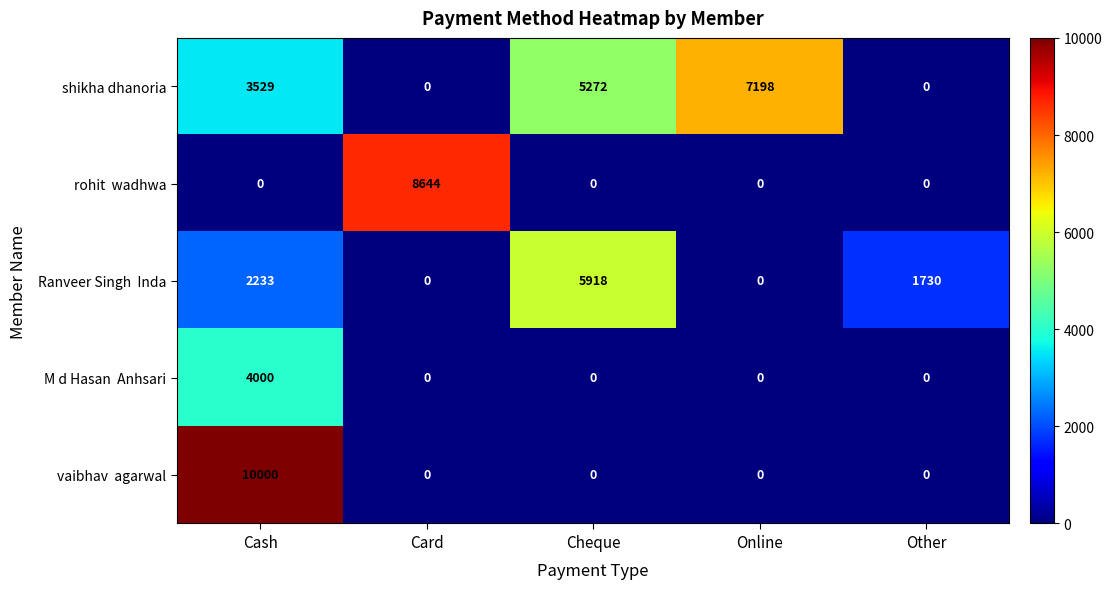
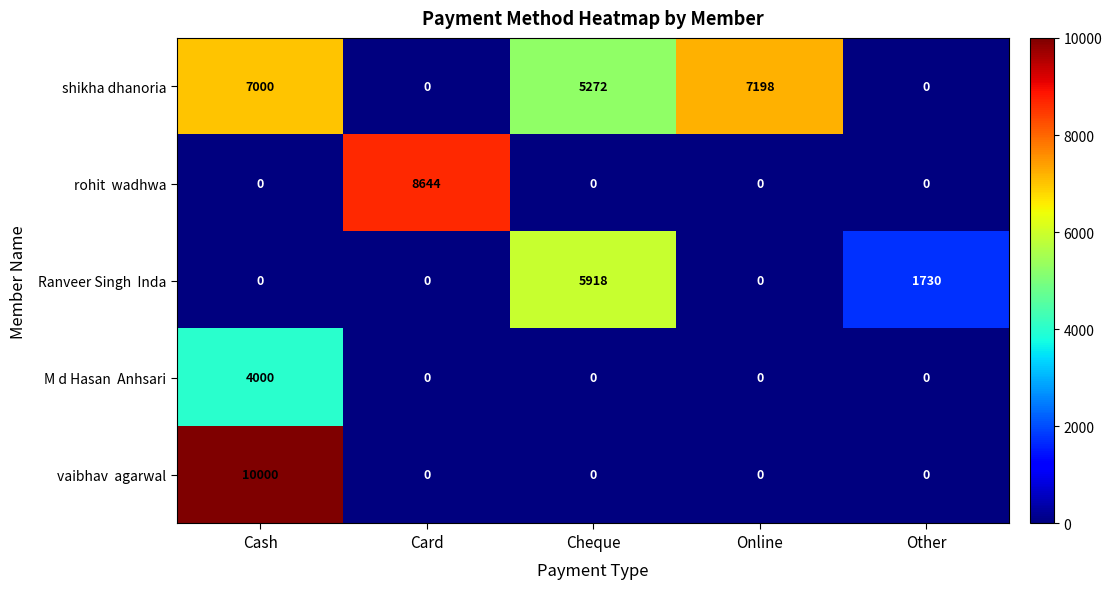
  {
    "shikha dhanoria": {
-     "Cash": 3529,
+     "Cash": 7000,
      "Card": 0,
      "Cheque": 5272,
      "Online": 7198,
      "Other": 0
    },
    "rohit wadhwa": {
      "Cash": 0,
      "Card": 8644,
      "Cheque": 0,
      "Online": 0,
      "Other": 0
    },
    "Ranveer Singh Inda": {
-     "Cash": 2233,
+     "Cash": 0,
      "Card": 0,
      "Cheque": 5918,
      "Online": 0,
      "Other": 1730
    },
    "M d Hasan Anhsari": {
      "Cash": 4000,
      "Card": 0,
      "Cheque": 0,
      "Online": 0,
      "Other": 0
    },
    "vaibhav agarwal": {
      "Cash": 10000,
      "Card": 0,
      "Cheque": 0,
      "Online": 0,
      "Other": 0
    }
  }
